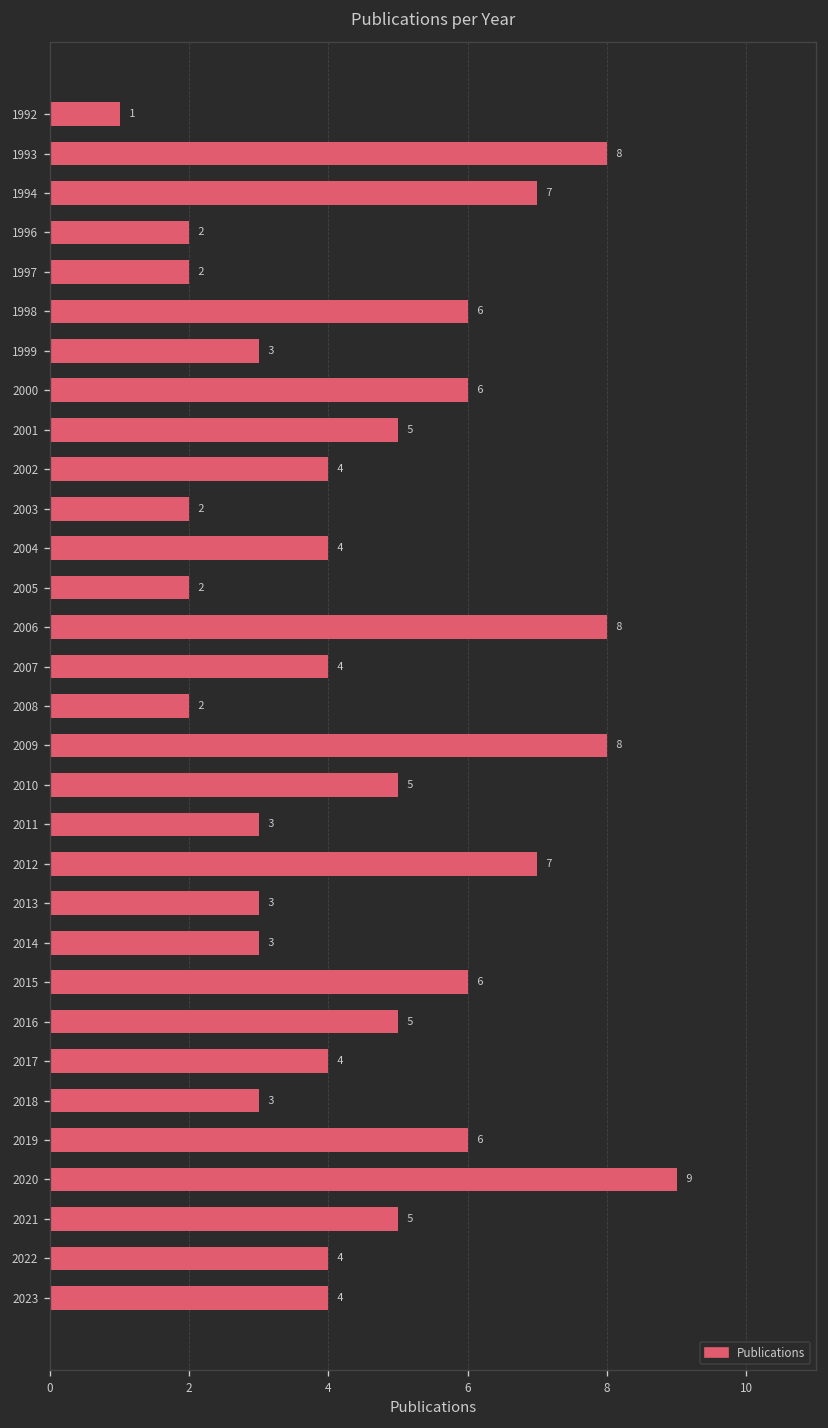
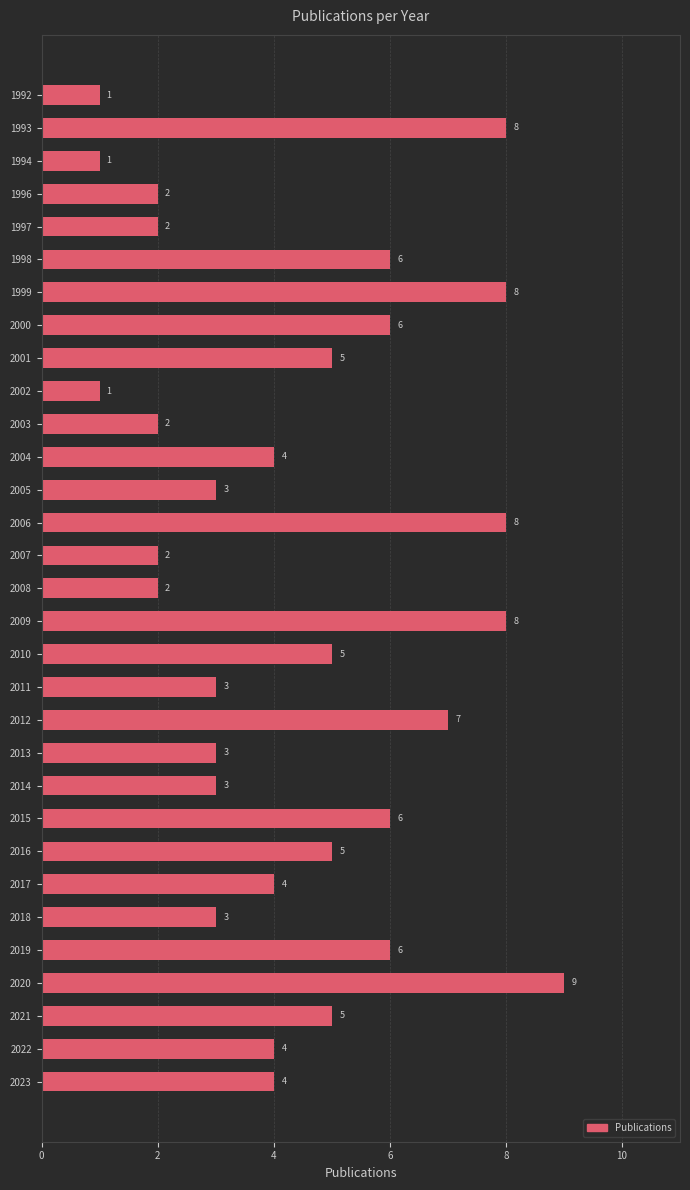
  {
    "1992": 1,
    "1993": 8,
-   "1994": 7,
+   "1994": 1,
    "1996": 2,
    "1997": 2,
    "1998": 6,
-   "1999": 3,
+   "1999": 8,
    "2000": 6,
    "2001": 5,
-   "2002": 4,
+   "2002": 1,
    "2003": 2,
    "2004": 4,
-   "2005": 2,
+   "2005": 3,
    "2006": 8,
-   "2007": 4,
+   "2007": 2,
    "2008": 2,
    "2009": 8,
    "2010": 5,
    "2011": 3,
    "2012": 7,
    "2013": 3,
    "2014": 3,
    "2015": 6,
    "2016": 5,
    "2017": 4,
    "2018": 3,
    "2019": 6,
    "2020": 9,
    "2021": 5,
    "2022": 4,
    "2023": 4
  }
